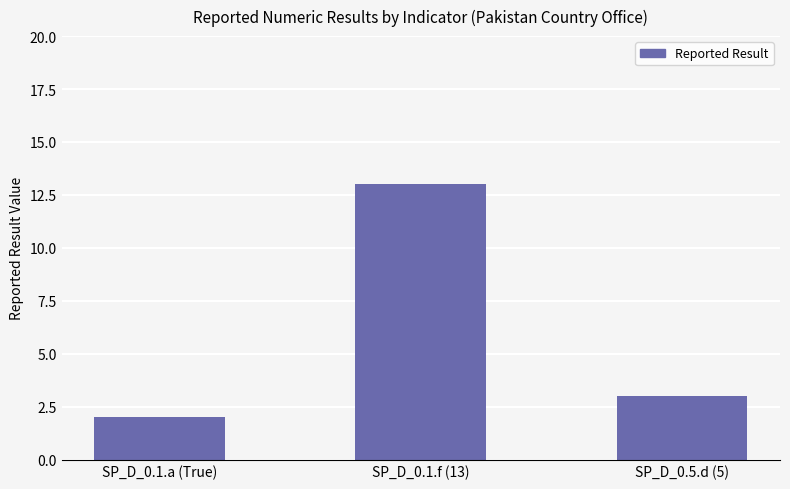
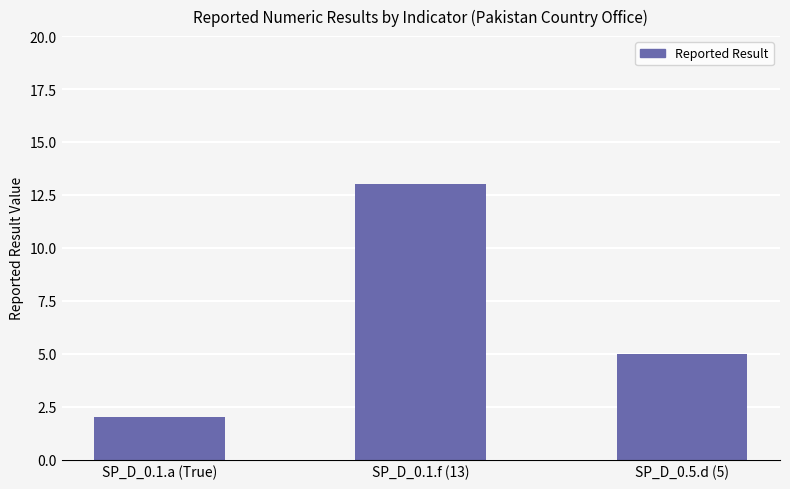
  {
    "SP_D_0.1.a (True)": 2,
    "SP_D_0.1.f (13)": 13,
-   "SP_D_0.5.d (5)": 3
+   "SP_D_0.5.d (5)": 5
  }
